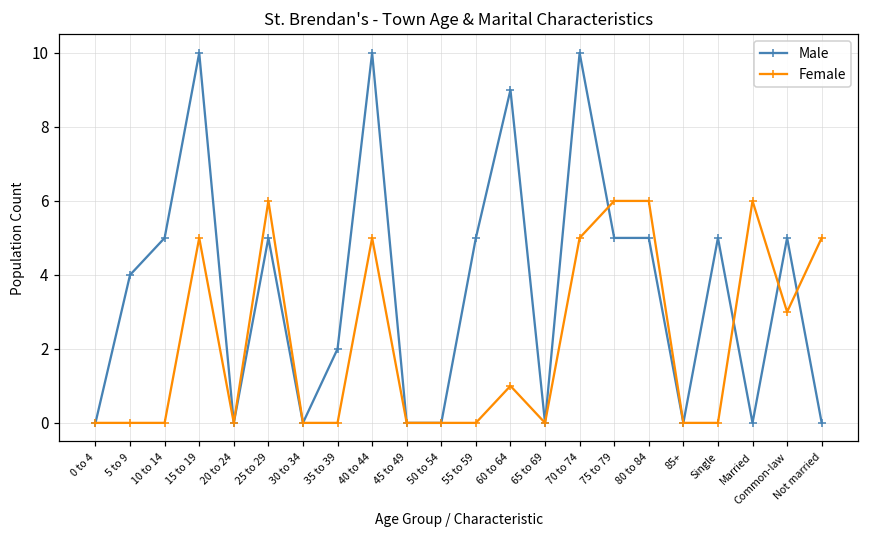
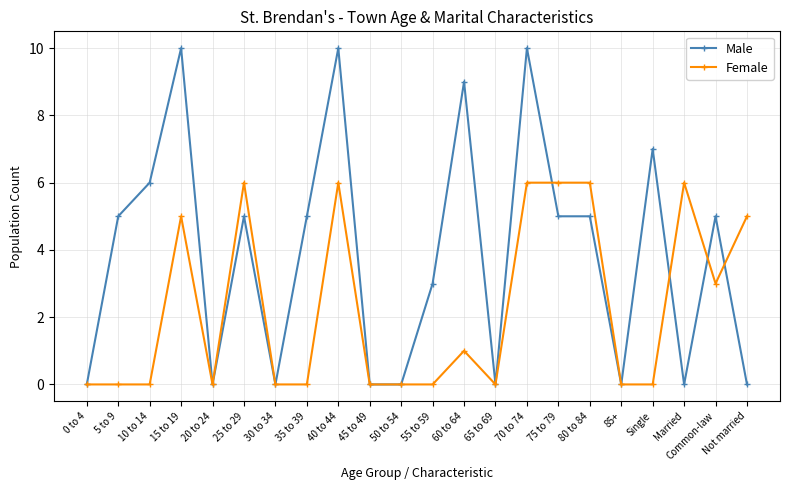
  {
    "Male": {
-     "5 to 9": 4,
-     "10 to 14": 5,
+     "5 to 9": 5,
+     "10 to 14": 6,
      "15 to 19": 10,
      "25 to 29": 5,
-     "35 to 39": 2,
+     "35 to 39": 5,
      "40 to 44": 10,
-     "55 to 59": 5,
+     "55 to 59": 3,
      "60 to 64": 9,
      "70 to 74": 10,
      "75 to 79": 5,
      "80 to 84": 5,
-     "Single": 5,
+     "Single": 7,
      "Married": 0,
      "Common-law": 5,
      "Not married": 0
    },
    "Female": {
      "5 to 9": 0,
      "10 to 14": 0,
      "15 to 19": 5,
      "25 to 29": 6,
      "35 to 39": 0,
-     "40 to 44": 5,
+     "40 to 44": 6,
      "55 to 59": 0,
      "60 to 64": 1,
-     "70 to 74": 5,
+     "70 to 74": 6,
      "75 to 79": 6,
      "80 to 84": 6,
      "Single": 0,
      "Married": 6,
      "Common-law": 3,
      "Not married": 5
    }
  }
